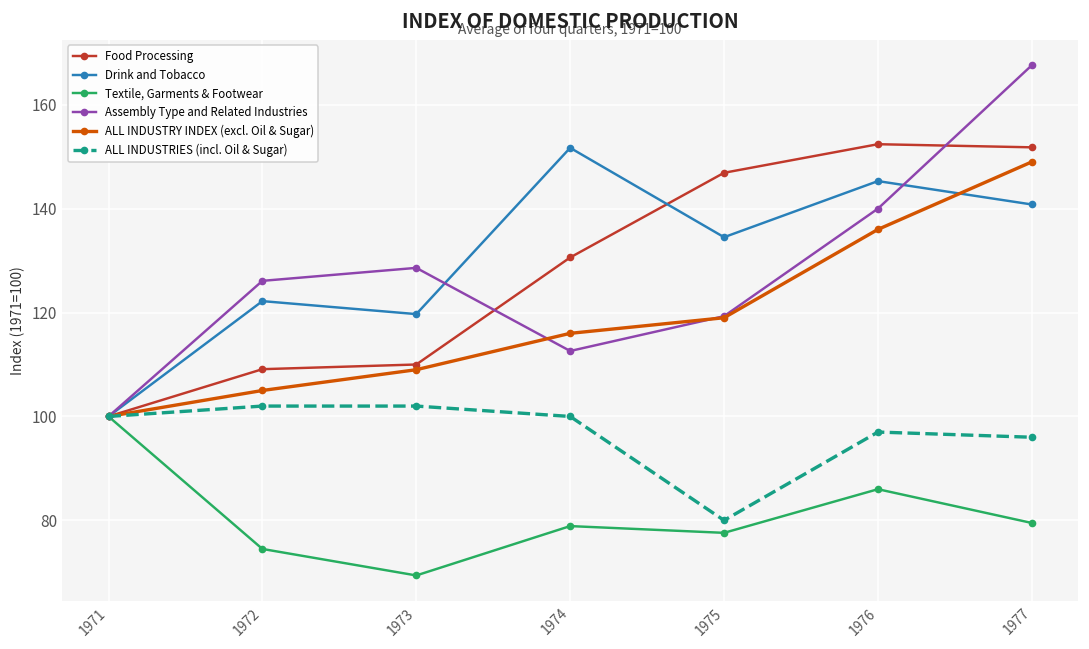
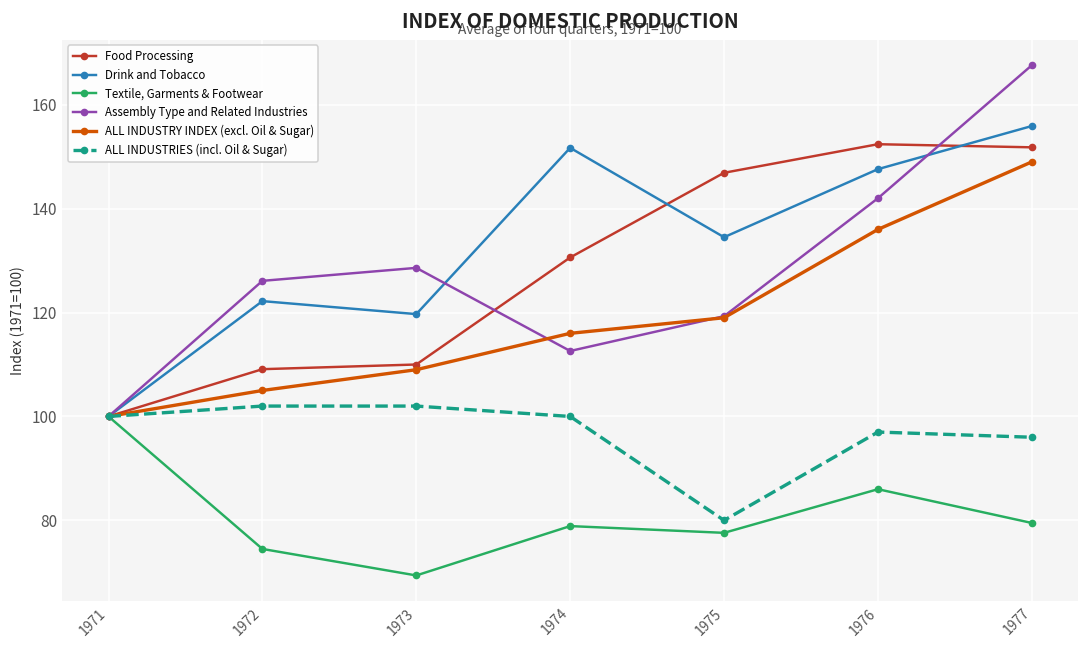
  {
    "Drink and Tobacco": {
      "1972": 122,
      "1973": 120,
      "1974": 152,
      "1975": 135,
-     "1976": 145,
-     "1977": 141
+     "1976": 148,
+     "1977": 156
    },
    "Assembly Type and Related Industries": {
      "1972": 126,
      "1973": 129,
      "1974": 113,
-     "1976": 140,
+     "1976": 142,
      "1977": 168
    }
  }
